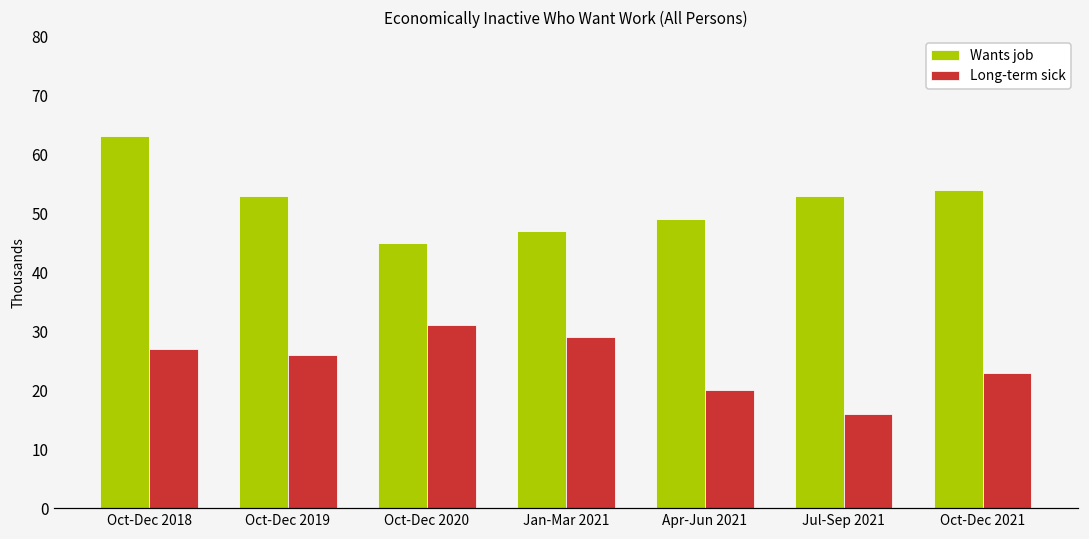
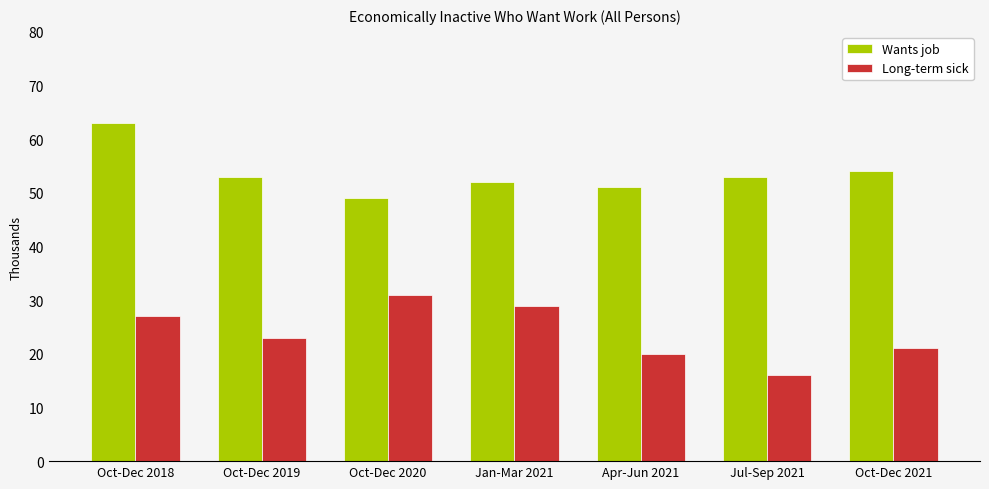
  {
    "Wants job": {
      "Oct-Dec 2018": 63,
      "Oct-Dec 2019": 53,
-     "Oct-Dec 2020": 45,
-     "Jan-Mar 2021": 47,
-     "Apr-Jun 2021": 49,
+     "Oct-Dec 2020": 49,
+     "Jan-Mar 2021": 52,
+     "Apr-Jun 2021": 51,
      "Jul-Sep 2021": 53,
      "Oct-Dec 2021": 54
    },
    "Long-term sick": {
      "Oct-Dec 2018": 27,
-     "Oct-Dec 2019": 26,
+     "Oct-Dec 2019": 23,
      "Oct-Dec 2020": 31,
      "Jan-Mar 2021": 29,
      "Apr-Jun 2021": 20,
      "Jul-Sep 2021": 16,
-     "Oct-Dec 2021": 23
+     "Oct-Dec 2021": 21
    }
  }
